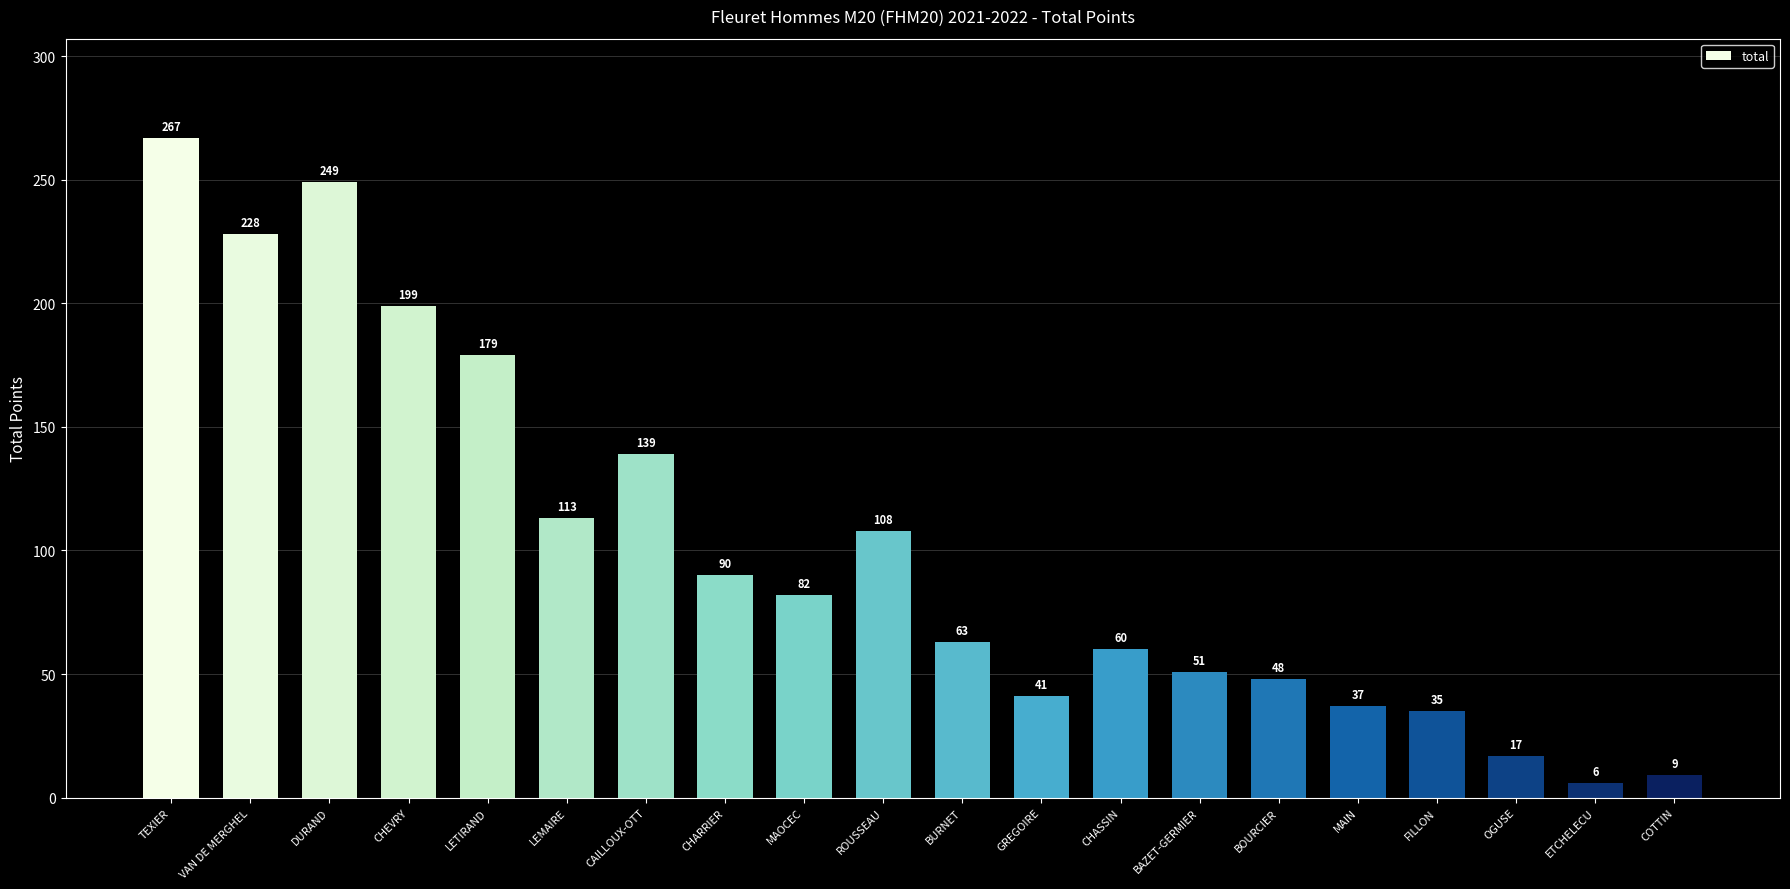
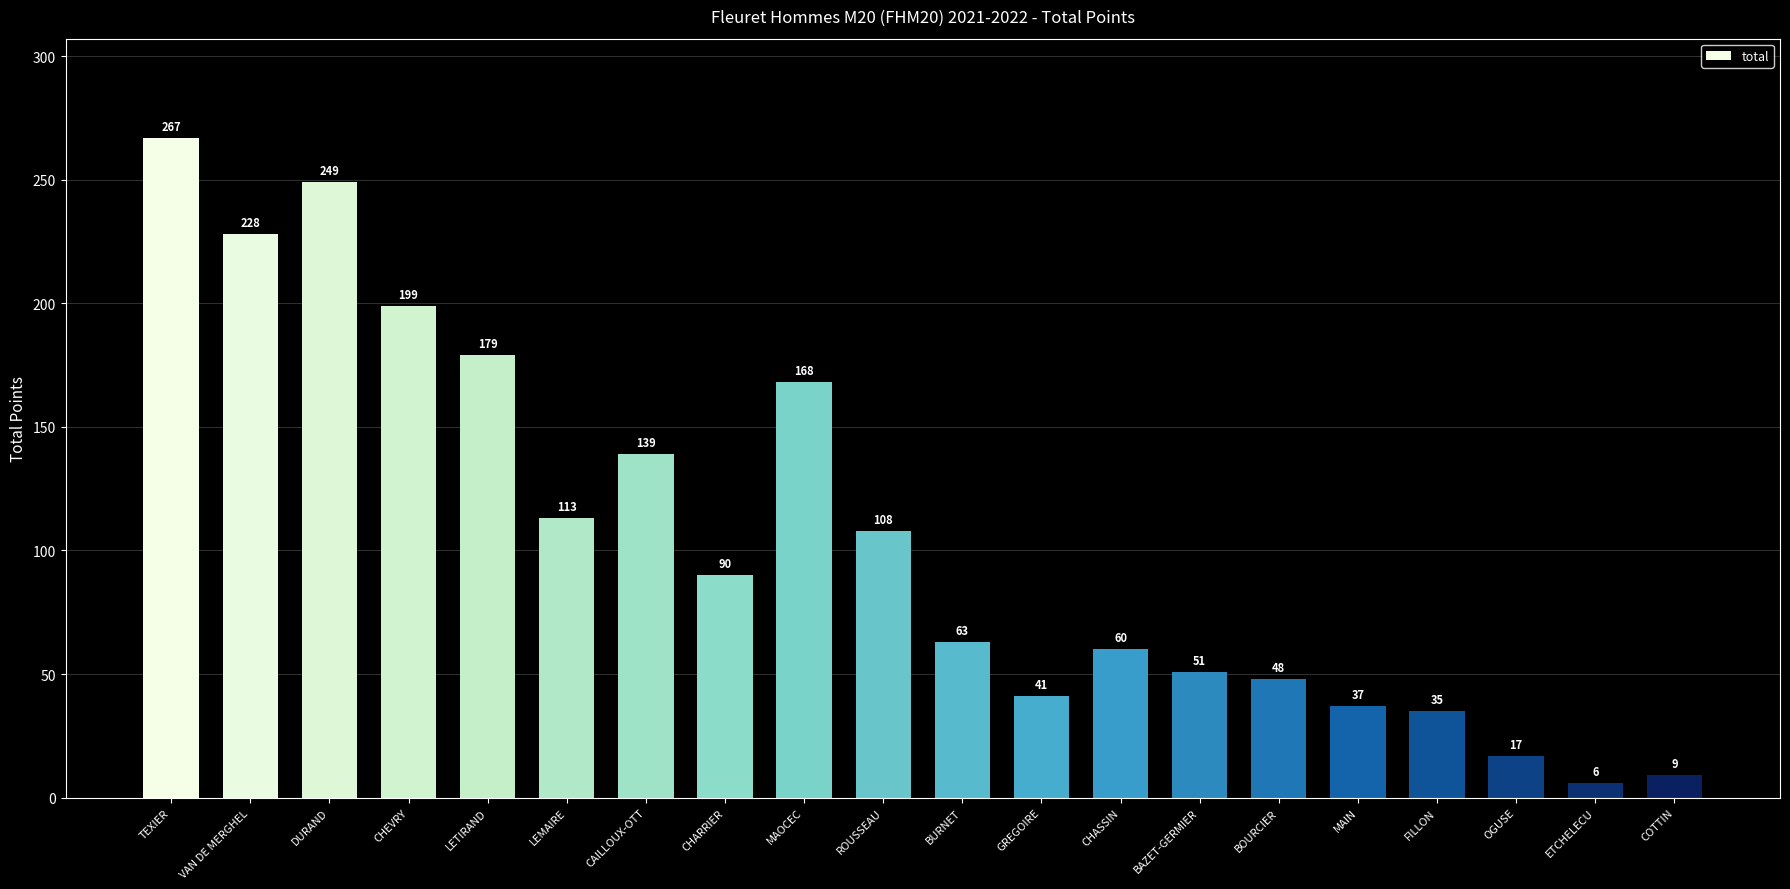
  {
    "TEXIER": 267,
    "VAN DE MERGHEL": 228,
    "DURAND": 249,
    "CHEVRY": 199,
    "LETIRAND": 179,
    "LEMAIRE": 113,
    "CAILLOUX-OTT": 139,
    "CHARRIER": 90,
-   "MAOCEC": 82,
+   "MAOCEC": 168,
    "ROUSSEAU": 108,
    "BURNET": 63,
    "GREGOIRE": 41,
    "CHASSIN": 60,
    "BAZET-GERMIER": 51,
    "BOURCIER": 48,
    "MAIN": 37,
    "FILLON": 35,
    "OGUSE": 17,
    "ETCHELECU": 6,
    "COTTIN": 9
  }
